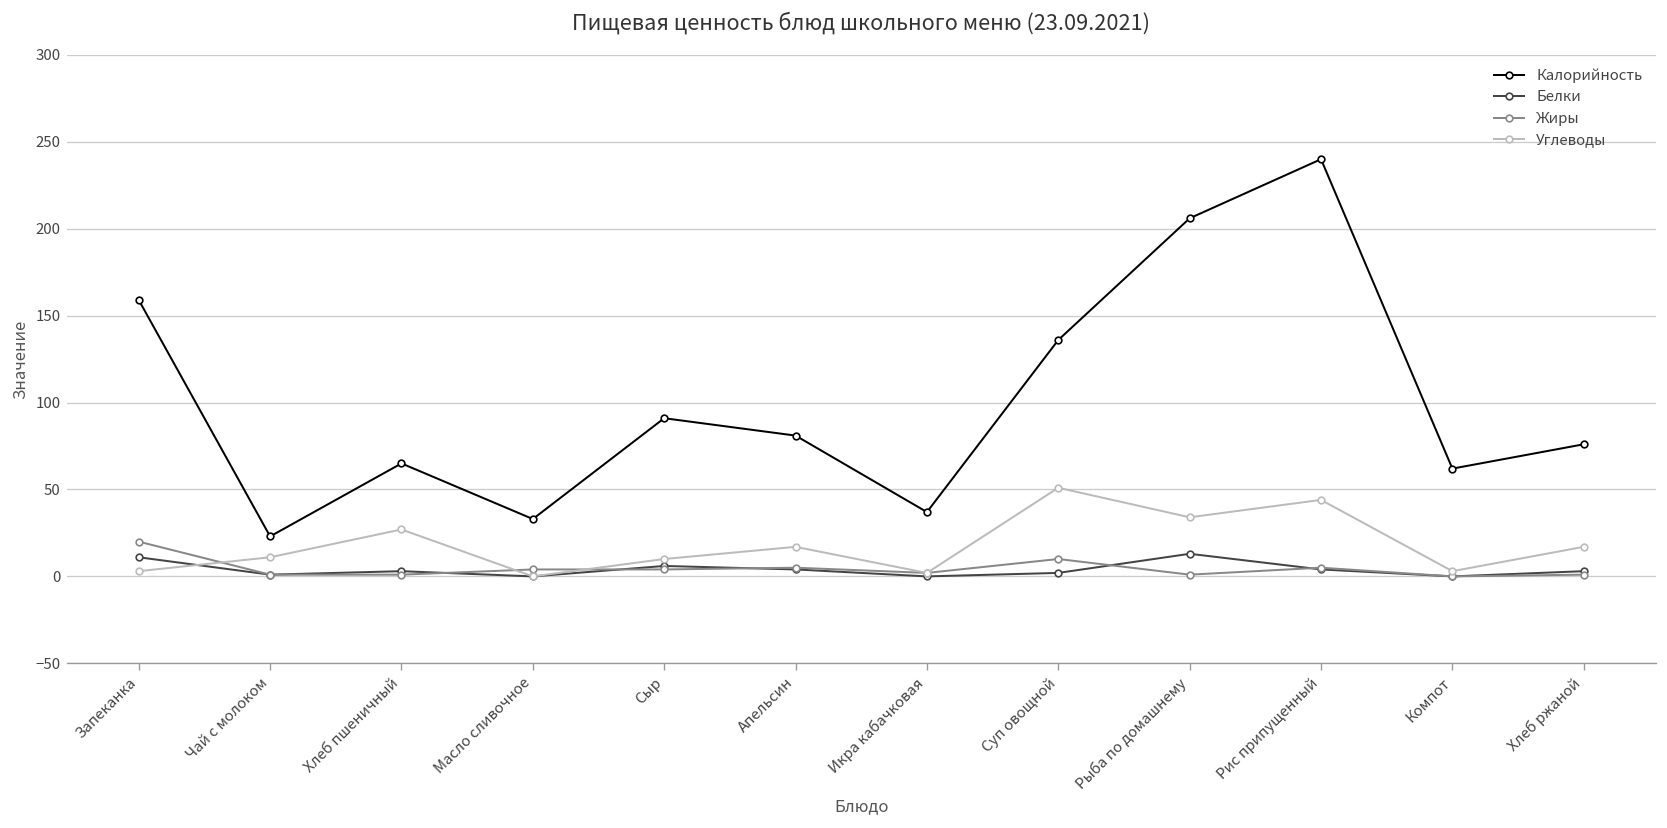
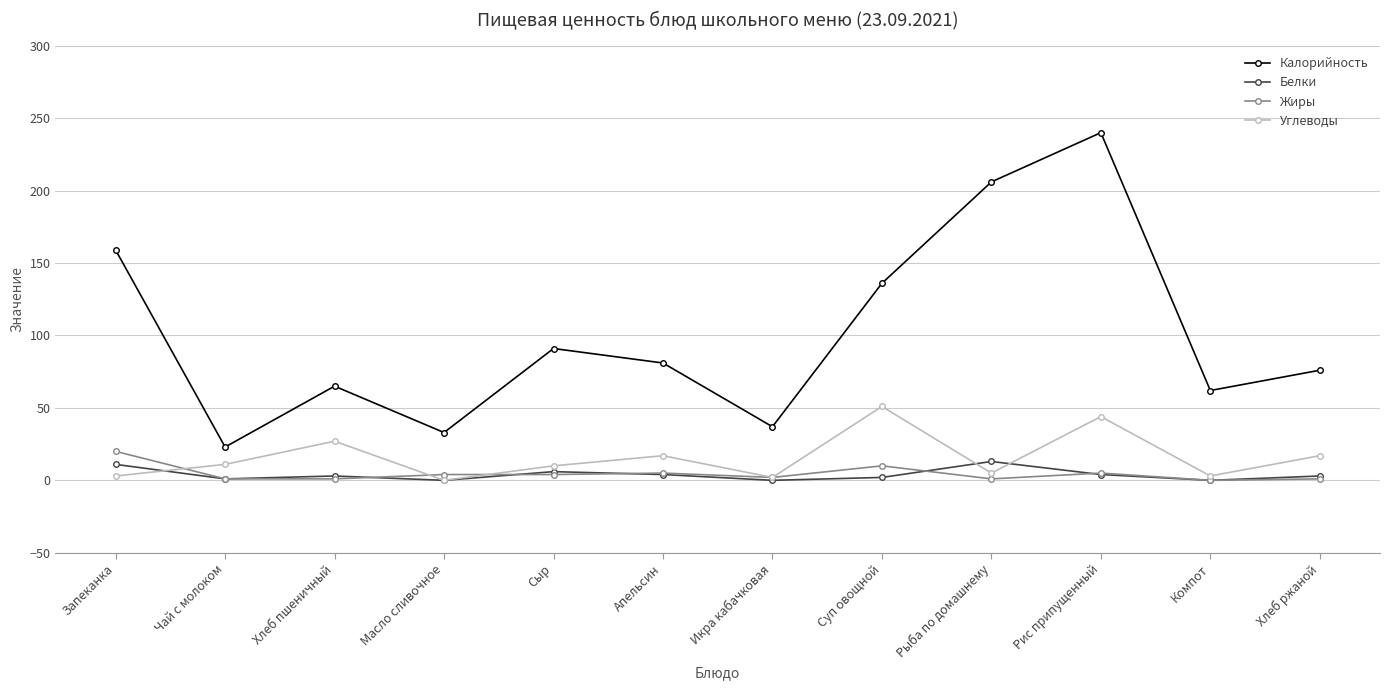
  {
    "Калорийность": {
      "Запеканка": 159,
      "Чай с молоком": 23,
      "Хлеб пшеничный": 65,
      "Масло сливочное": 33,
      "Сыр": 91,
      "Апельсин": 81,
      "Икра кабачковая": 37,
      "Суп овощной": 136,
      "Рыба по домашнему": 206,
      "Рис припущенный": 240,
      "Компот": 62,
      "Хлеб ржаной": 76
    },
    "Белки": {
      "Запеканка": 11,
      "Хлеб пшеничный": 3,
      "Сыр": 6,
      "Икра кабачковая": 0,
      "Суп овощной": 2,
      "Рыба по домашнему": 13,
      "Хлеб ржаной": 3
    },
    "Жиры": {
      "Запеканка": 20,
      "Хлеб пшеничный": 1,
      "Масло сливочное": 4,
      "Сыр": 4,
      "Суп овощной": 10,
      "Рыба по домашнему": 1,
      "Хлеб ржаной": 1
    },
    "Углеводы": {
      "Запеканка": 3,
      "Чай с молоком": 11,
      "Хлеб пшеничный": 27,
      "Сыр": 10,
      "Апельсин": 17,
      "Суп овощной": 51,
-     "Рыба по домашнему": 34,
+     "Рыба по домашнему": 5,
      "Рис припущенный": 44,
      "Компот": 3,
      "Хлеб ржаной": 17
    }
  }
